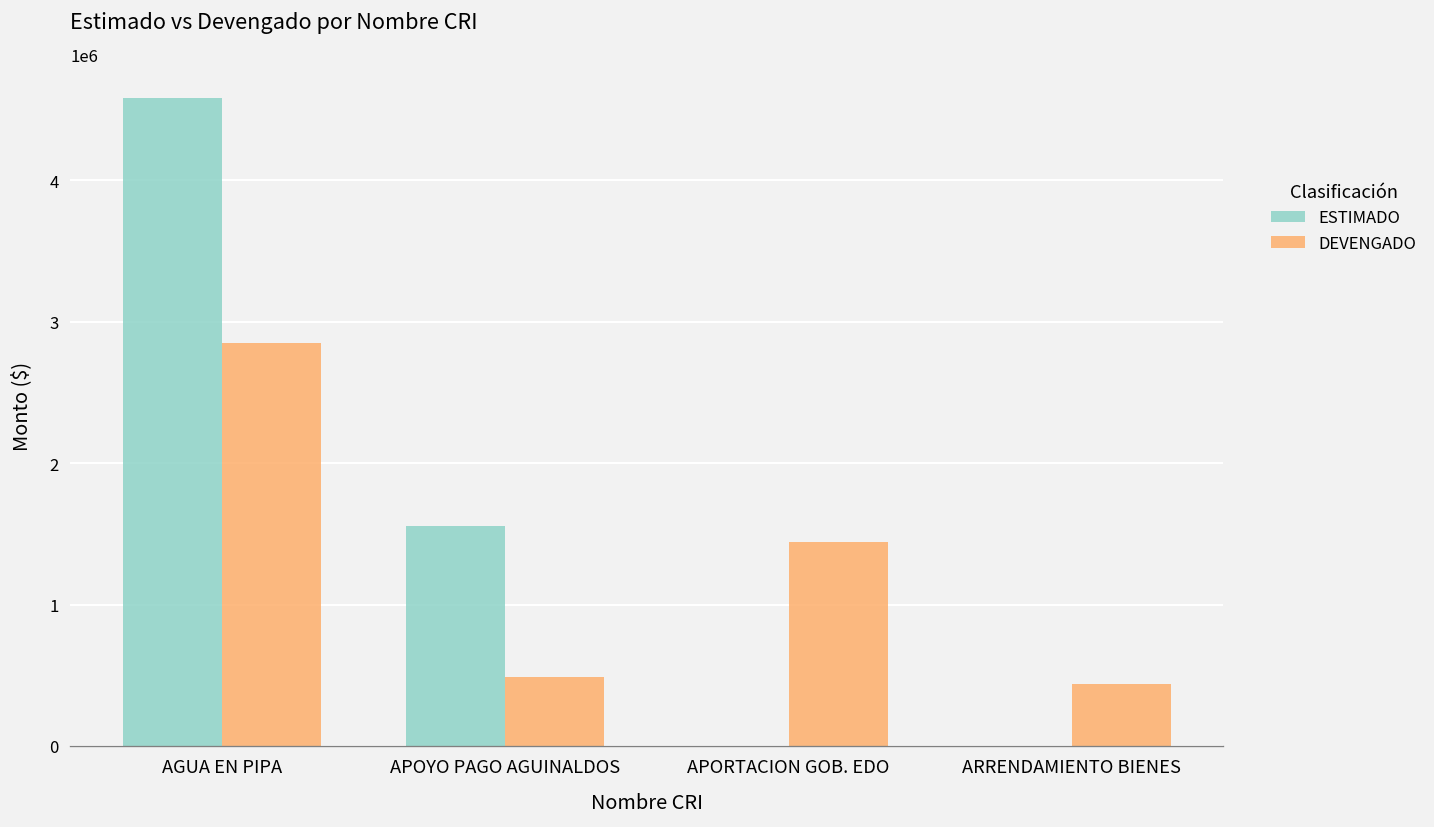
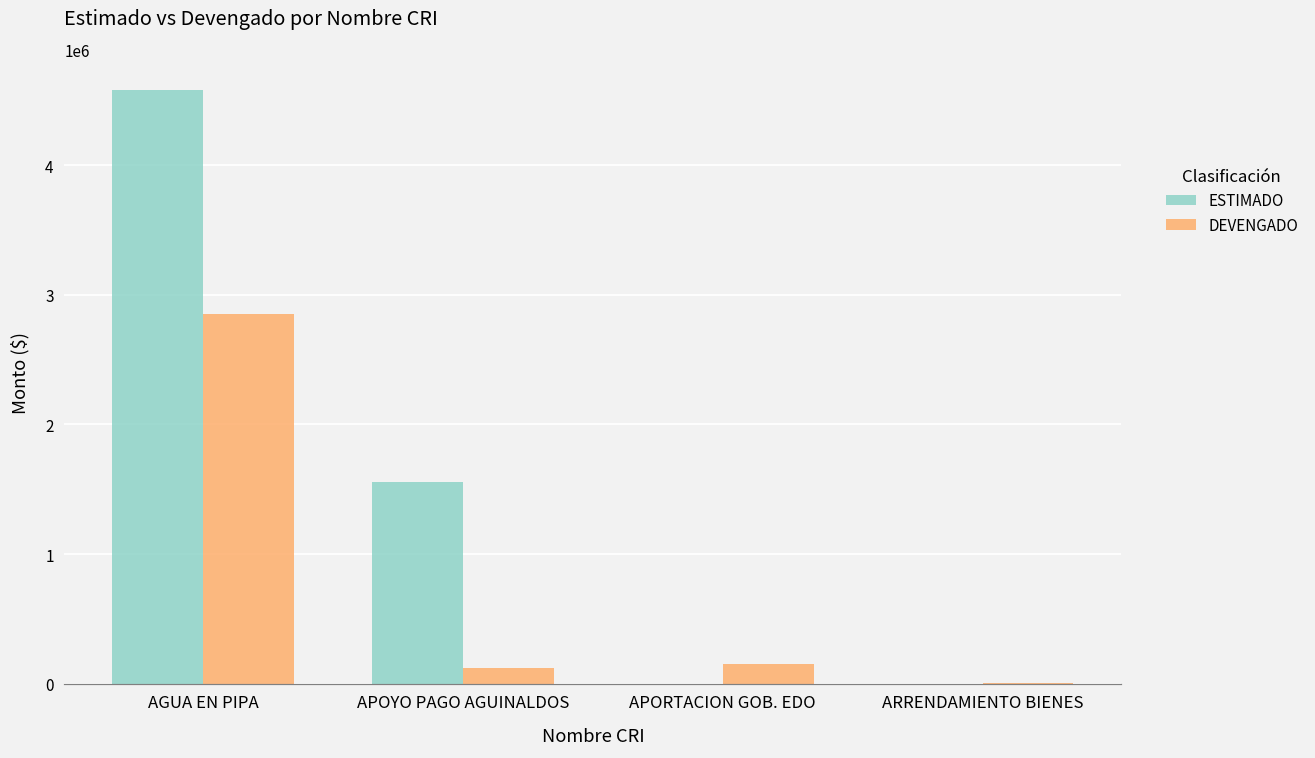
  {
    "ESTIMADO": {
      "AGUA EN PIPA": 4580000,
      "APOYO PAGO AGUINALDOS": 1560000,
      "APORTACION GOB. EDO": 0,
      "ARRENDAMIENTO BIENES": 0
    },
    "DEVENGADO": {
      "AGUA EN PIPA": 2850000,
-     "APOYO PAGO AGUINALDOS": 480000,
-     "APORTACION GOB. EDO": 1440000,
-     "ARRENDAMIENTO BIENES": 440000
+     "APOYO PAGO AGUINALDOS": 120000,
+     "APORTACION GOB. EDO": 150000,
+     "ARRENDAMIENTO BIENES": 0
    }
  }
